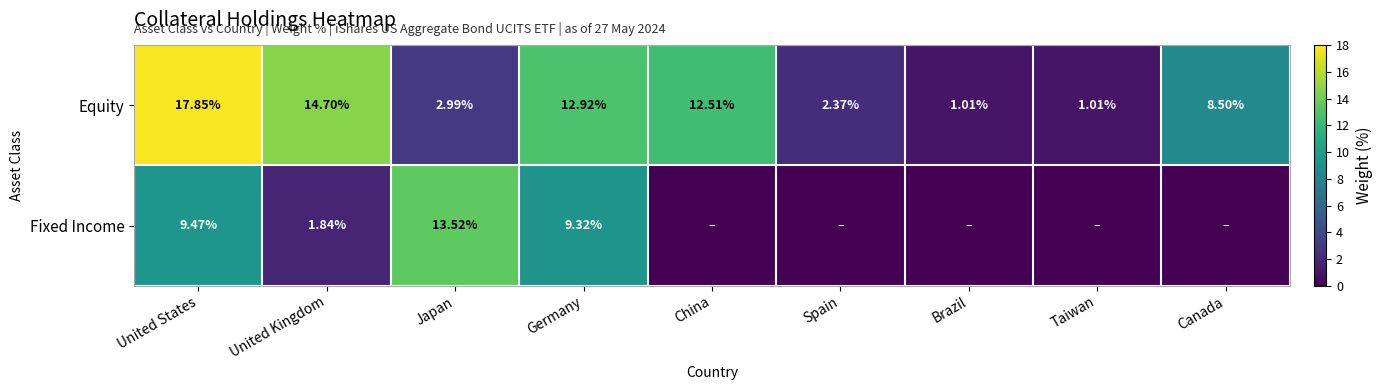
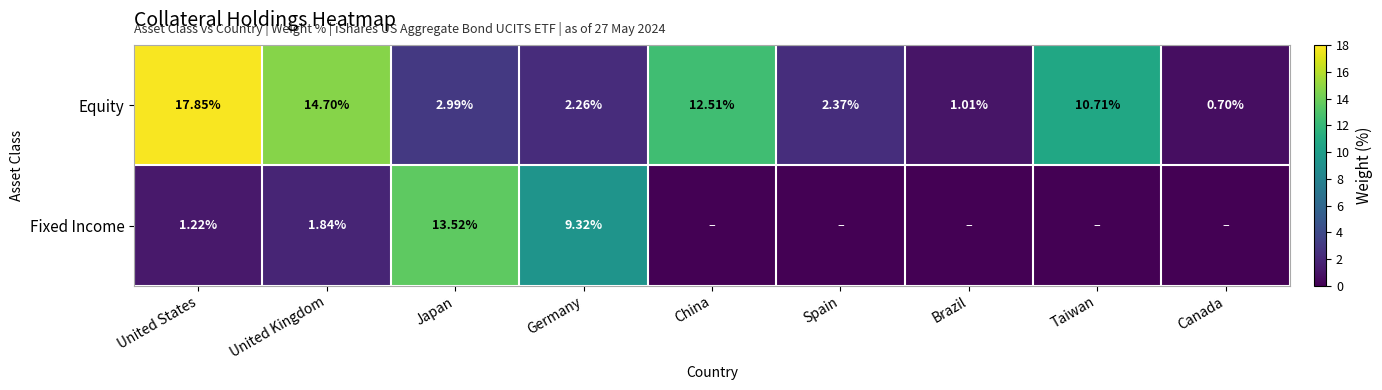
  {
    "Equity": {
      "United States": "17.85%",
      "United Kingdom": "14.70%",
      "Japan": "2.99%",
-     "Germany": "12.92%",
+     "Germany": "2.26%",
      "China": "12.51%",
      "Spain": "2.37%",
      "Brazil": "1.01%",
-     "Taiwan": "1.01%",
-     "Canada": "8.50%"
+     "Taiwan": "10.71%",
+     "Canada": "0.70%"
    },
    "Fixed Income": {
-     "United States": "9.47%",
+     "United States": "1.22%",
      "United Kingdom": "1.84%",
      "Japan": "13.52%",
      "Germany": "9.32%"
    }
  }
